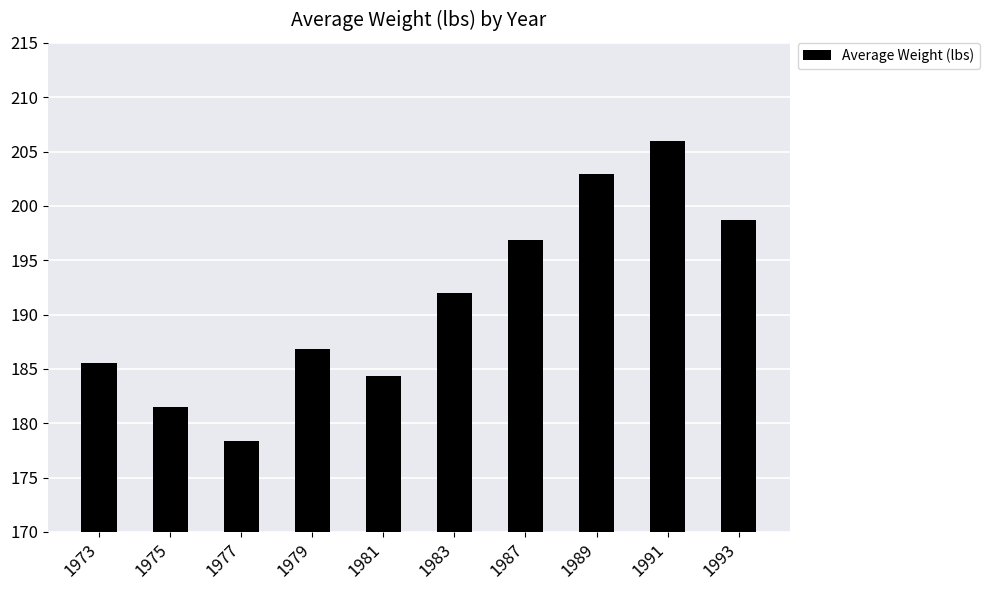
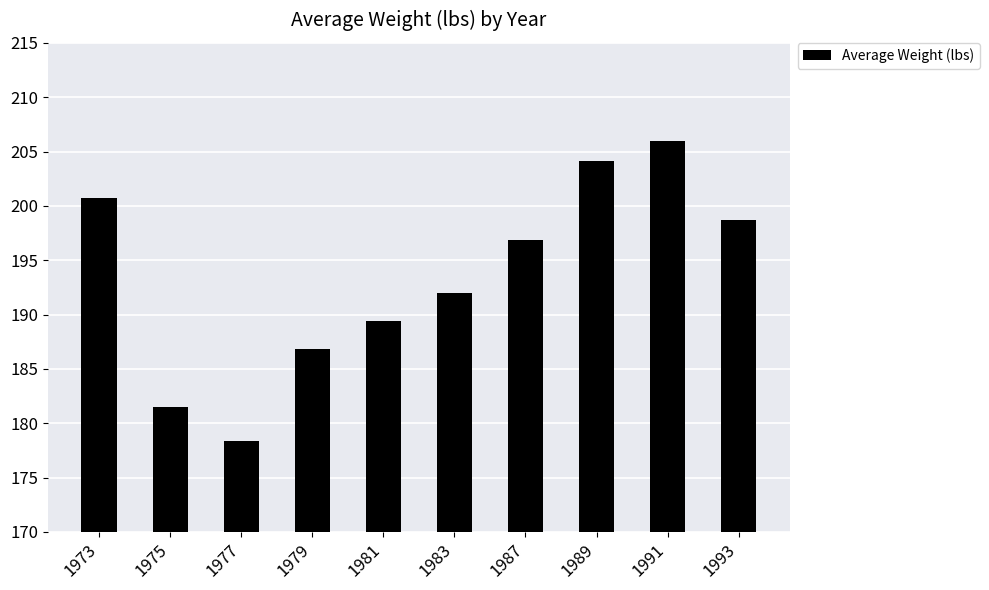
  {
-   "1973": 185.5,
+   "1973": 200.7,
    "1975": 181.5,
    "1977": 178.4,
    "1979": 186.8,
-   "1981": 184.3,
+   "1981": 189.4,
    "1983": 192.0,
    "1987": 196.9,
-   "1989": 202.9,
+   "1989": 204.1,
    "1991": 206.0,
    "1993": 198.7
  }
